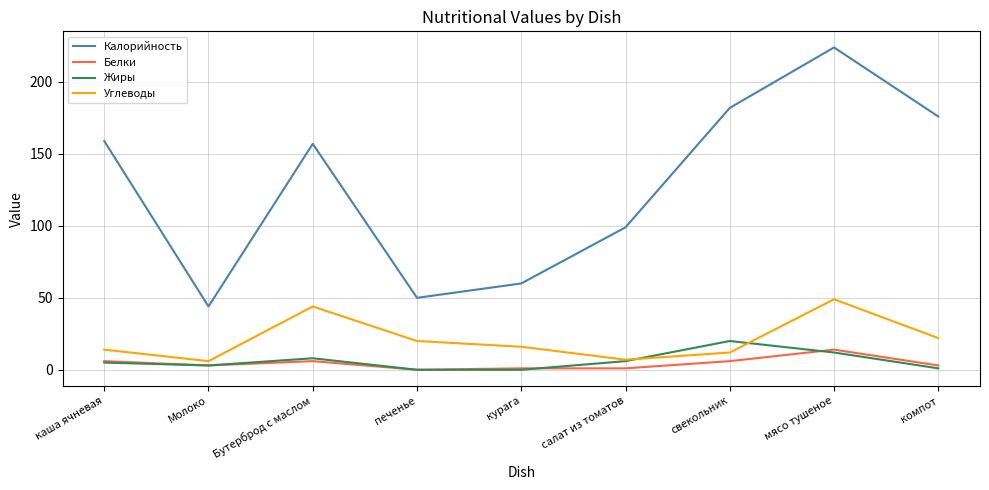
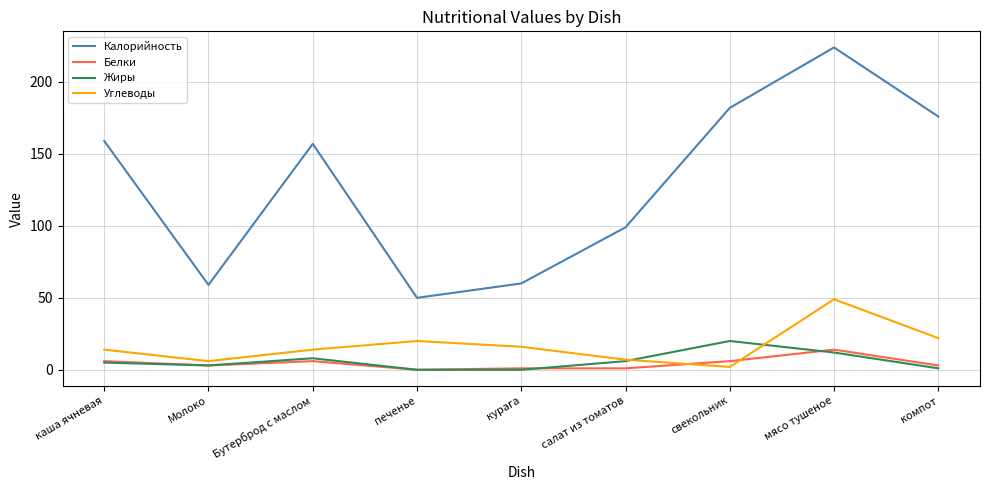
  {
    "Калорийность": {
      "каша ячневая": 159,
-     "Молоко": 44,
+     "Молоко": 59,
      "Бутерброд с маслом": 157,
      "печенье": 50,
      "курага": 60,
      "салат из томатов": 99,
      "свекольник": 182,
      "мясо тушеное": 224,
      "компот": 176
    },
    "Белки": {
      "Бутерброд с маслом": 6,
      "салат из томатов": 1,
      "свекольник": 6,
      "мясо тушеное": 14,
      "компот": 3
    },
    "Жиры": {
      "Бутерброд с маслом": 8,
      "свекольник": 20,
      "мясо тушеное": 12,
      "компот": 1
    },
    "Углеводы": {
      "каша ячневая": 14,
      "Молоко": 6,
-     "Бутерброд с маслом": 44,
+     "Бутерброд с маслом": 14,
      "печенье": 20,
      "курага": 16,
-     "свекольник": 12,
+     "свекольник": 2,
      "мясо тушеное": 49,
      "компот": 22
    }
  }
